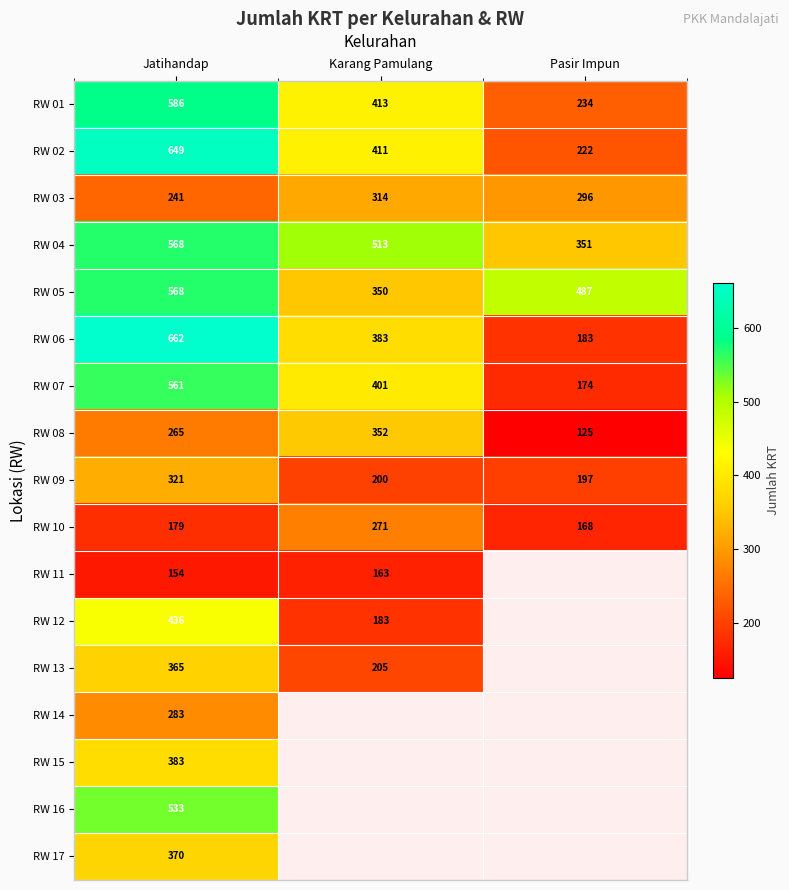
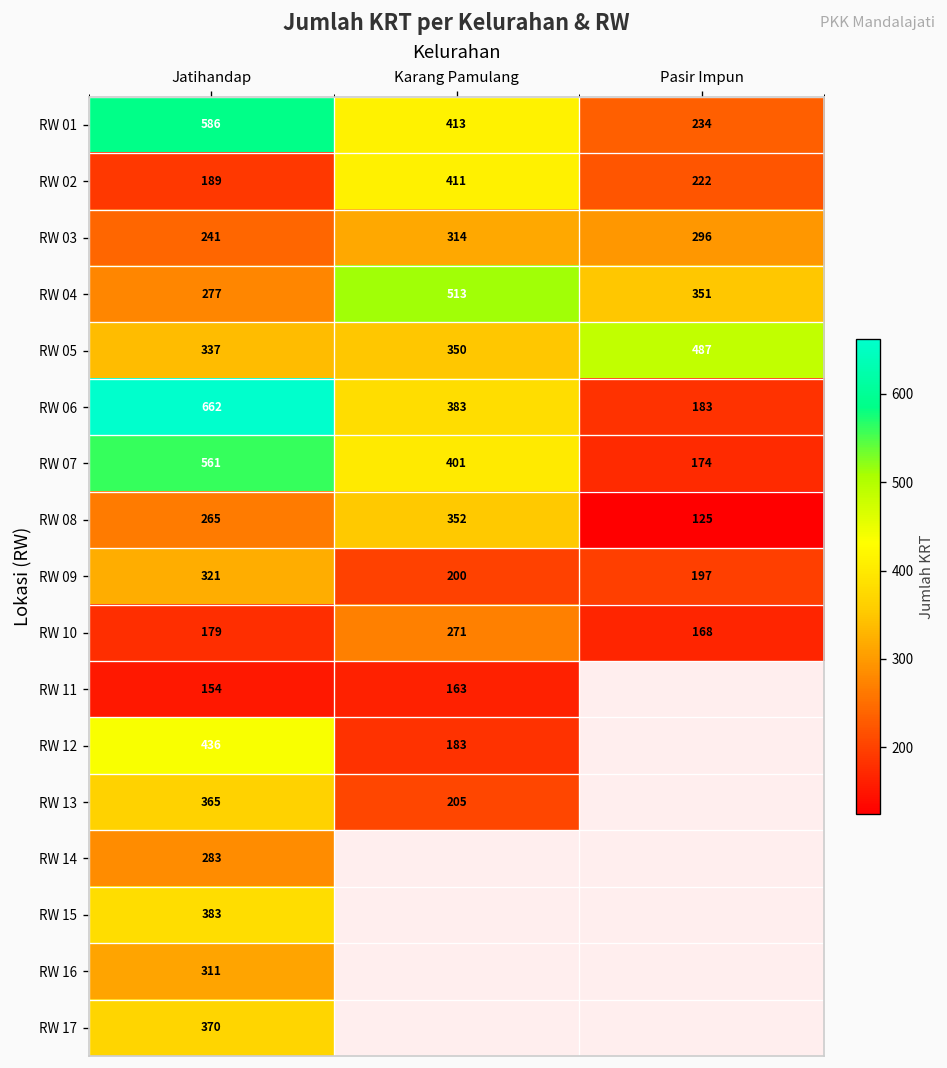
  {
    "RW 01": {
      "Jatihandap": 586,
      "Karang Pamulang": 413,
      "Pasir Impun": 234
    },
    "RW 02": {
-     "Jatihandap": 649,
+     "Jatihandap": 189,
      "Karang Pamulang": 411,
      "Pasir Impun": 222
    },
    "RW 03": {
      "Jatihandap": 241,
      "Karang Pamulang": 314,
      "Pasir Impun": 296
    },
    "RW 04": {
-     "Jatihandap": 568,
+     "Jatihandap": 277,
      "Karang Pamulang": 513,
      "Pasir Impun": 351
    },
    "RW 05": {
-     "Jatihandap": 568,
+     "Jatihandap": 337,
      "Karang Pamulang": 350,
      "Pasir Impun": 487
    },
    "RW 06": {
      "Jatihandap": 662,
      "Karang Pamulang": 383,
      "Pasir Impun": 183
    },
    "RW 07": {
      "Jatihandap": 561,
      "Karang Pamulang": 401,
      "Pasir Impun": 174
    },
    "RW 08": {
      "Jatihandap": 265,
      "Karang Pamulang": 352,
      "Pasir Impun": 125
    },
    "RW 09": {
      "Jatihandap": 321,
      "Karang Pamulang": 200,
      "Pasir Impun": 197
    },
    "RW 10": {
      "Jatihandap": 179,
      "Karang Pamulang": 271,
      "Pasir Impun": 168
    },
    "RW 11": {
      "Jatihandap": 154,
      "Karang Pamulang": 163
    },
    "RW 12": {
      "Jatihandap": 436,
      "Karang Pamulang": 183
    },
    "RW 13": {
      "Jatihandap": 365,
      "Karang Pamulang": 205
    },
    "RW 14": {
      "Jatihandap": 283
    },
    "RW 15": {
      "Jatihandap": 383
    },
    "RW 16": {
-     "Jatihandap": 533
+     "Jatihandap": 311
    },
    "RW 17": {
      "Jatihandap": 370
    }
  }
